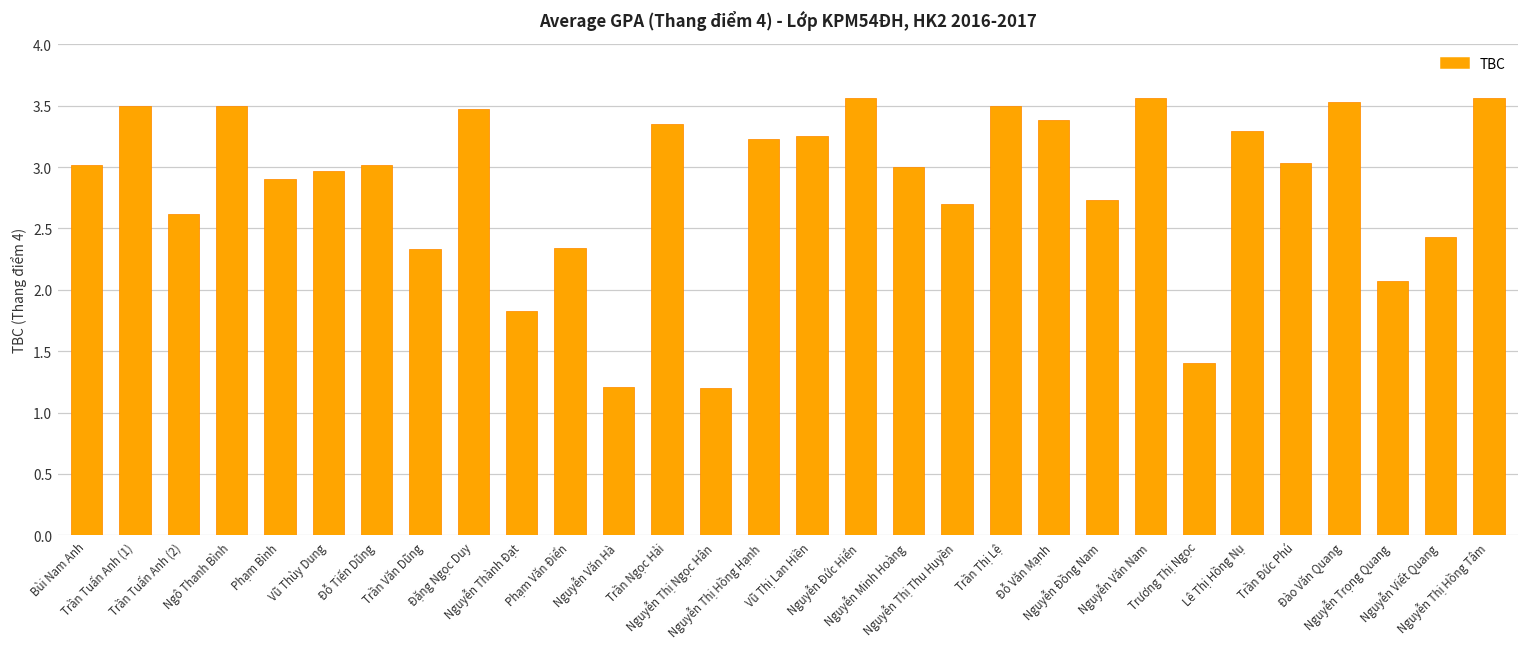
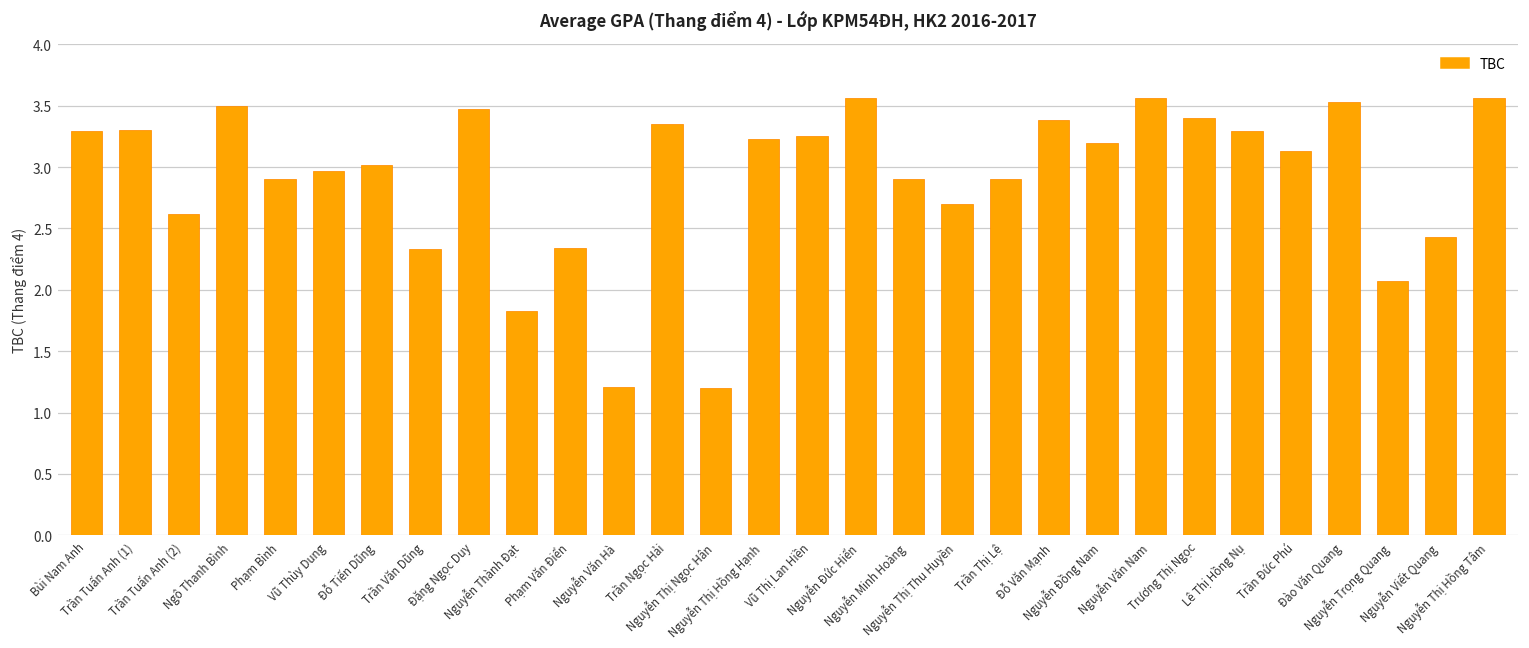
  {
-   "Bùi Nam Anh": 3.02,
-   "Trần Tuấn Anh (1)": 3.5,
+   "Bùi Nam Anh": 3.29,
+   "Trần Tuấn Anh (1)": 3.3,
    "Trần Tuấn Anh (2)": 2.62,
    "Ngô Thanh Bình": 3.50,
    "Phạm Bình": 2.90,
    "Vũ Thùy Dung": 2.97,
    "Đỗ Tiến Dũng": 3.02,
    "Trần Văn Dũng": 2.33,
    "Đặng Ngọc Duy": 3.47,
    "Nguyễn Thành Đạt": 1.83,
    "Phạm Văn Điển": 2.34,
    "Nguyễn Văn Hà": 1.21,
    "Trần Ngọc Hải": 3.35,
    "Nguyễn Thị Ngọc Hân": 1.20,
    "Nguyễn Thị Hồng Hạnh": 3.23,
    "Vũ Thị Lan Hiền": 3.25,
    "Nguyễn Đức Hiển": 3.56,
-   "Nguyễn Minh Hoàng": 3.0,
+   "Nguyễn Minh Hoàng": 2.9,
    "Nguyễn Thị Thu Huyền": 2.70,
-   "Trần Thị Lệ": 3.5,
+   "Trần Thị Lệ": 2.9,
    "Đỗ Văn Mạnh": 3.38,
-   "Nguyễn Đồng Nam": 2.73,
+   "Nguyễn Đồng Nam": 3.20,
    "Nguyễn Văn Nam": 3.56,
-   "Trương Thị Ngọc": 1.4,
+   "Trương Thị Ngọc": 3.4,
    "Lê Thị Hồng Nụ": 3.29,
-   "Trần Đức Phú": 3.03,
+   "Trần Đức Phú": 3.13,
    "Đào Văn Quang": 3.53,
    "Nguyễn Trọng Quang": 2.07,
    "Nguyễn Viết Quang": 2.43,
    "Nguyễn Thị Hồng Tâm": 3.56
  }
